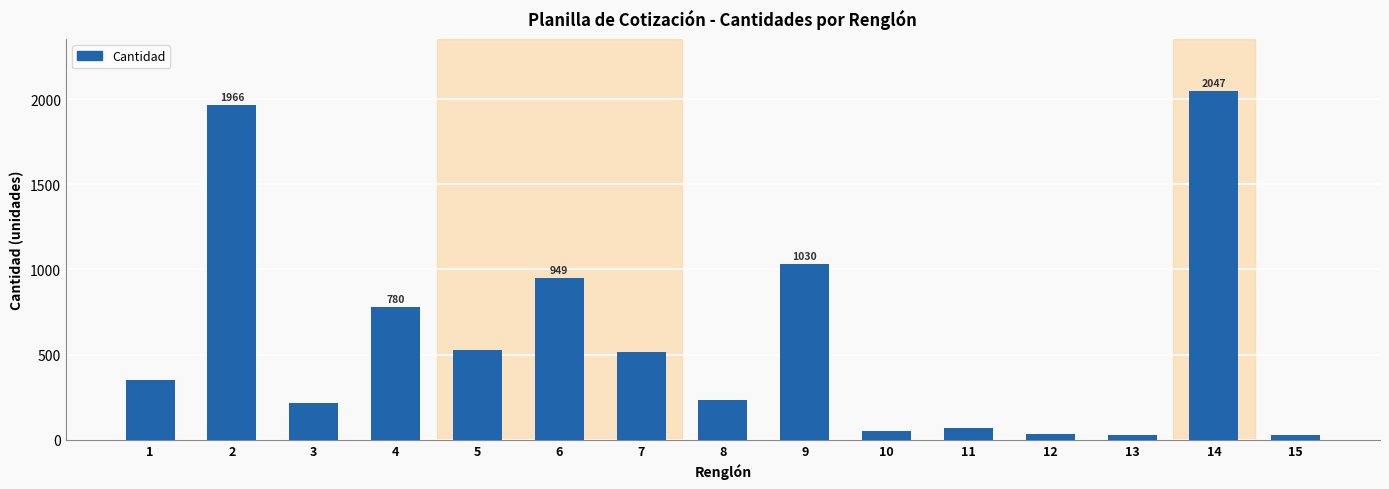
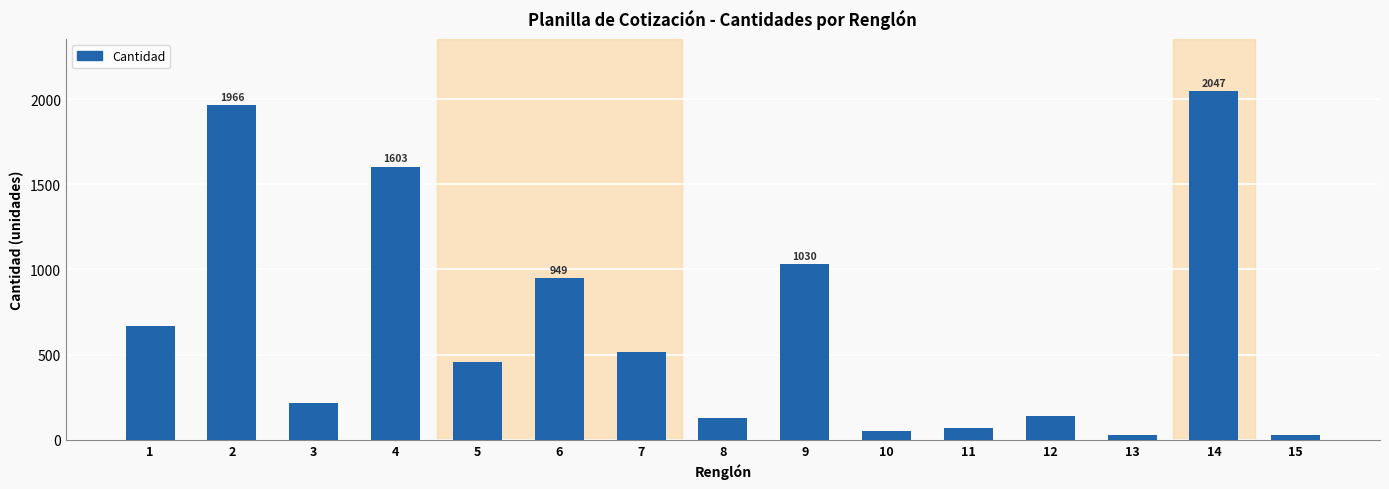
  {
-   "1": 350,
+   "1": 670,
    "2": 1966,
-   "4": 780,
-   "5": 530,
+   "4": 1603,
+   "5": 460,
    "6": 949,
-   "8": 230,
+   "8": 130,
    "9": 1030,
-   "12": 30,
+   "12": 140,
    "14": 2047
  }
